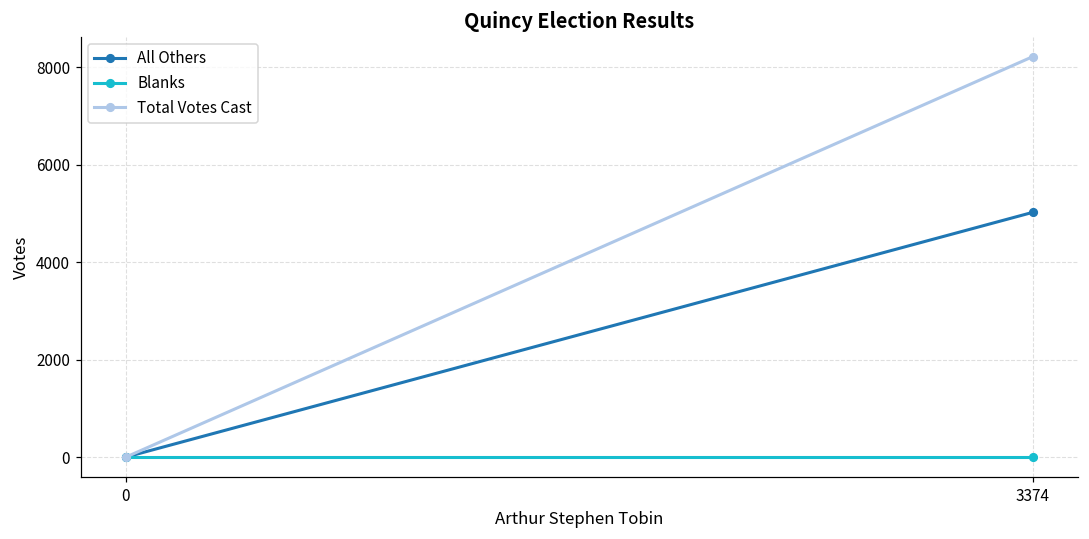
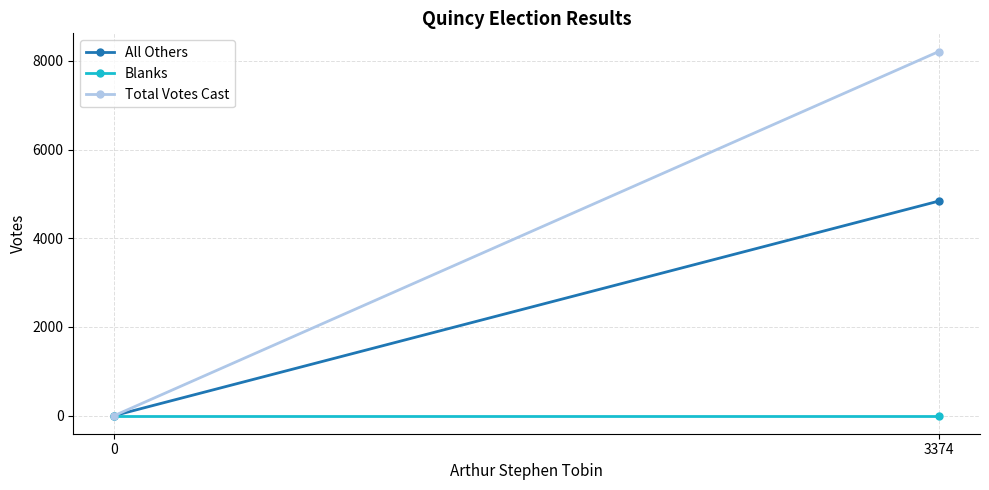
  {
    "All Others": {
-     "3374": 5000
+     "3374": 4800
    },
    "Blanks": {
      "3374": 0
    },
    "Total Votes Cast": {
      "3374": 8200
    }
  }
